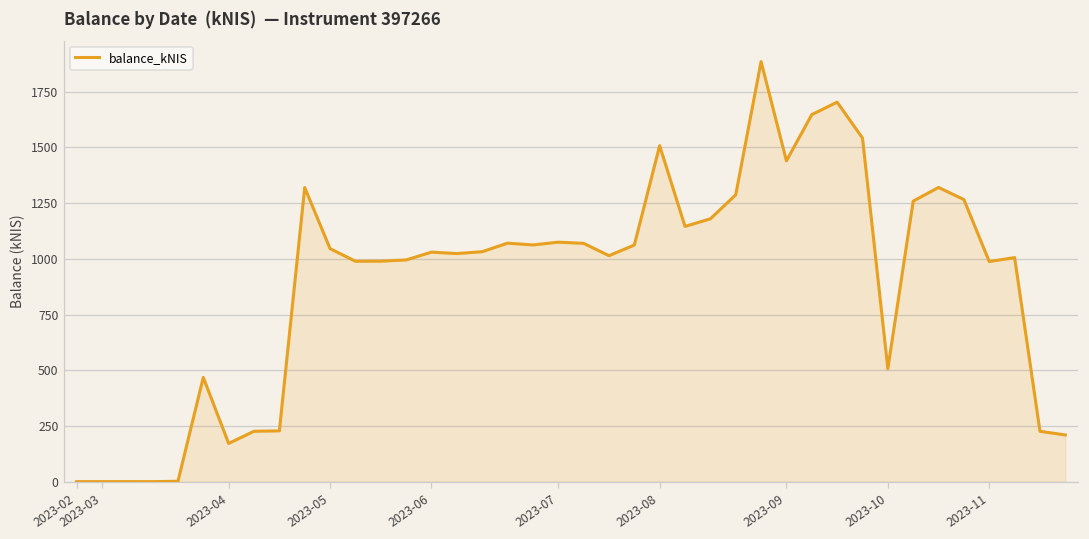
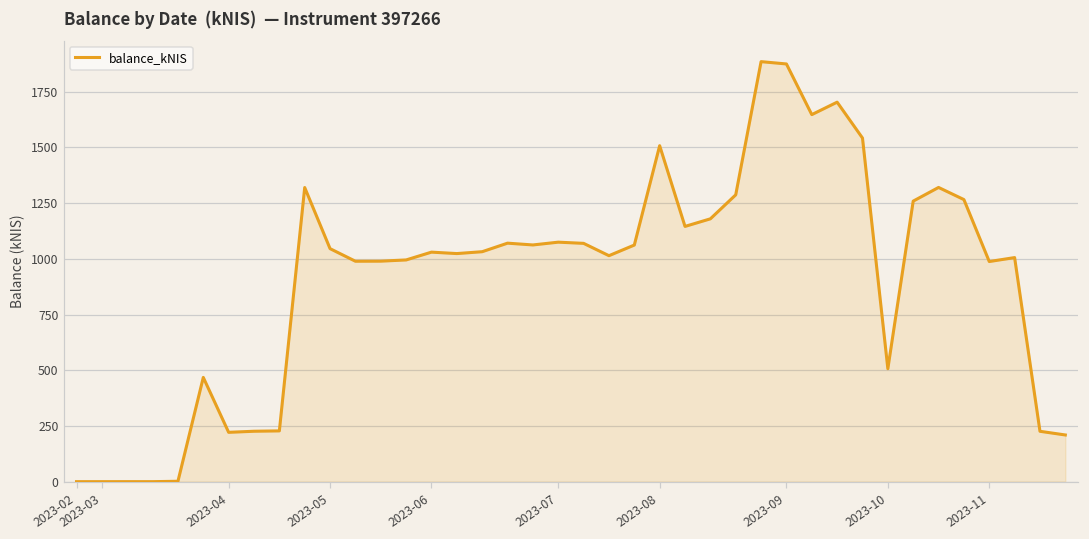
  {
    "2023-02": 0,
    "2023-03": 0,
-   "2023-04": 170,
+   "2023-04": 220,
    "2023-05": 1050,
    "2023-06": 1030,
    "2023-07": 1070,
    "2023-08": 1510,
-   "2023-09": 1440,
+   "2023-09": 1870,
    "2023-10": 510,
    "2023-11": 990
  }
